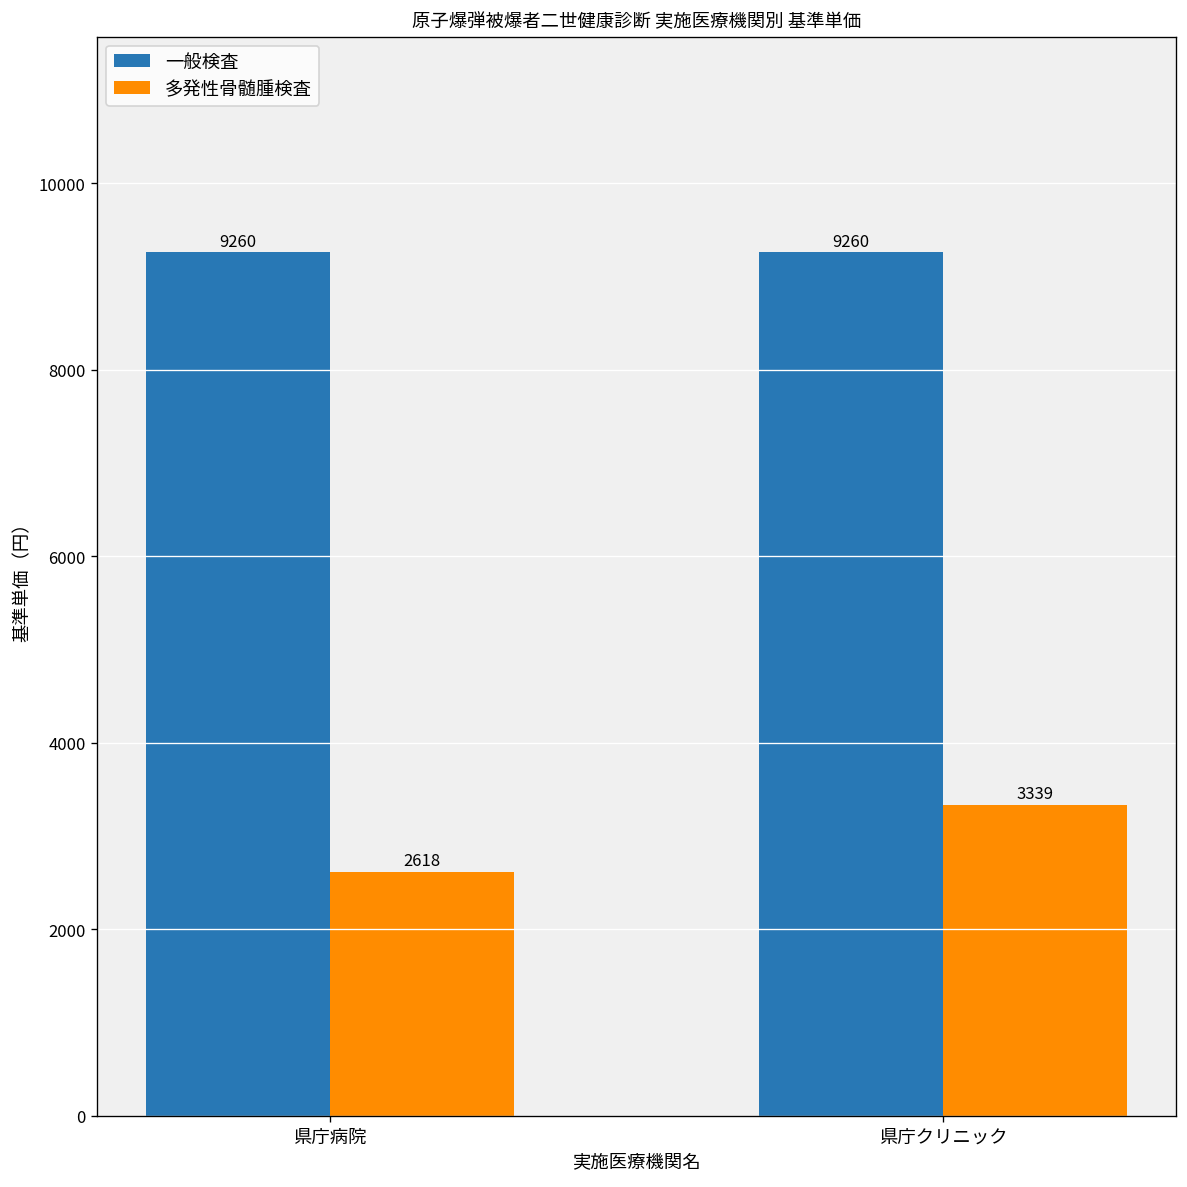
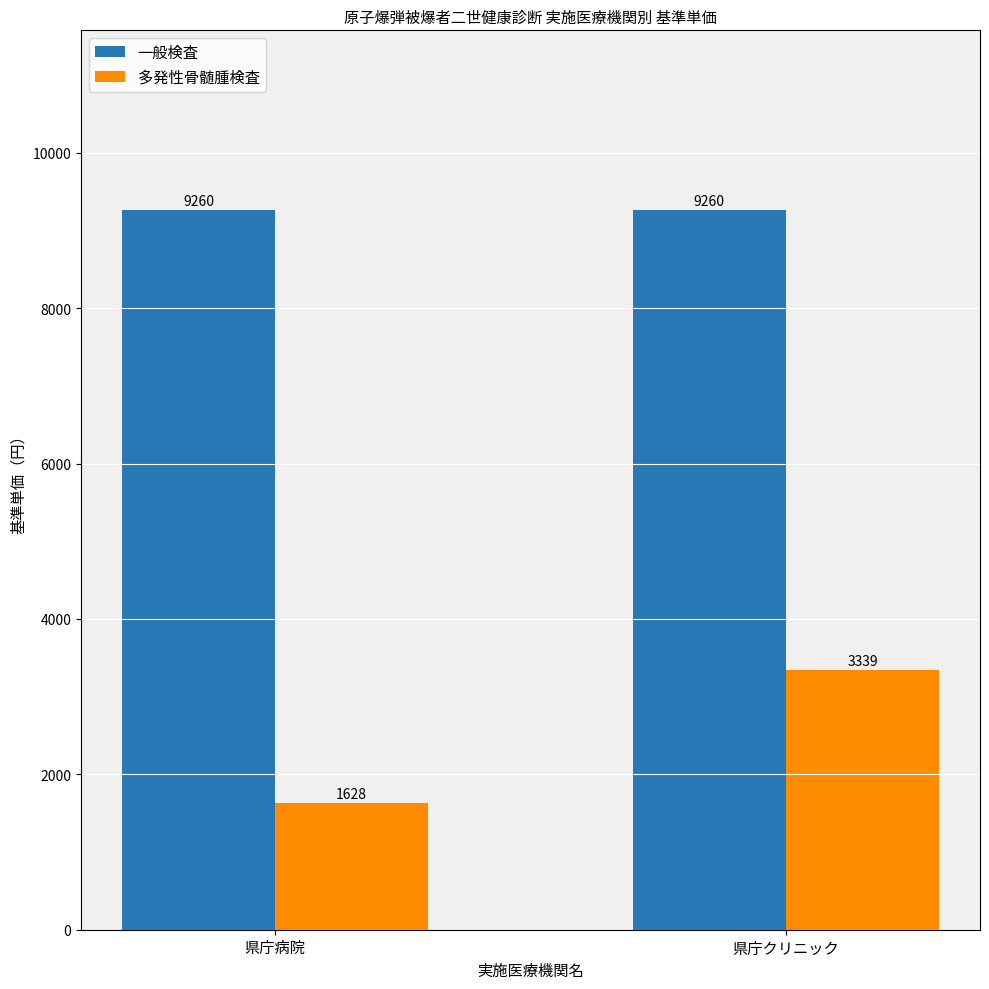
  {
    "一般検査": {
      "県庁病院": 9260,
      "県庁クリニック": 9260
    },
    "多発性骨髄腫検査": {
-     "県庁病院": 2618,
+     "県庁病院": 1628,
      "県庁クリニック": 3339
    }
  }
